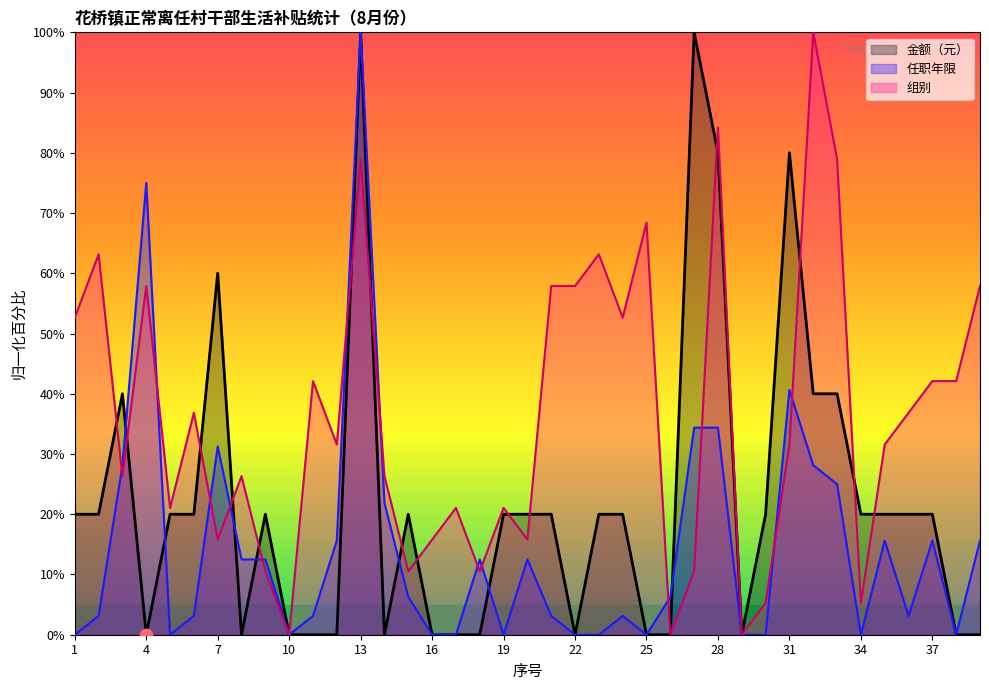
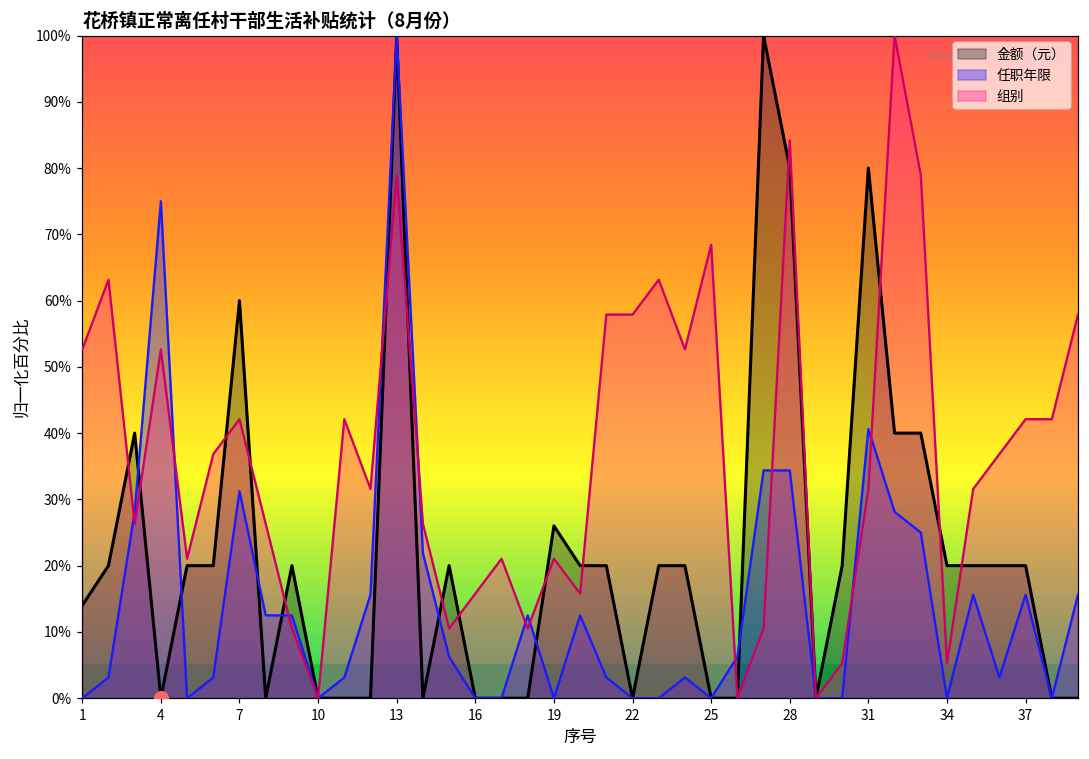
  {
    "金额（元）": {
-     "1": "20%",
+     "1": "14%",
      "7": "60%",
-     "19": "20%",
+     "19": "26%",
      "28": "80%",
      "31": "80%",
      "34": "20%",
      "37": "20%"
    },
    "任职年限": {
      "4": "75%",
      "7": "31%",
      "28": "34%",
      "31": "41%",
      "37": "16%"
    },
    "组别": {
      "1": "53%",
-     "4": "58%",
-     "7": "16%",
+     "4": "53%",
+     "7": "42%",
      "13": "79%",
      "16": "16%",
      "19": "21%",
      "22": "58%",
      "25": "68%",
      "28": "84%",
      "31": "32%",
      "34": "5%",
      "37": "42%"
    }
  }
